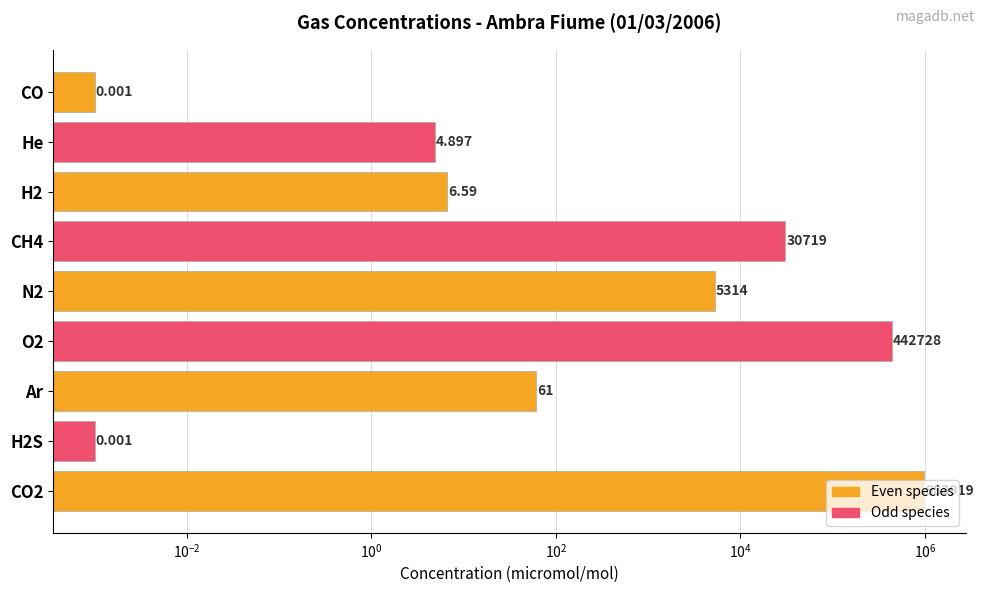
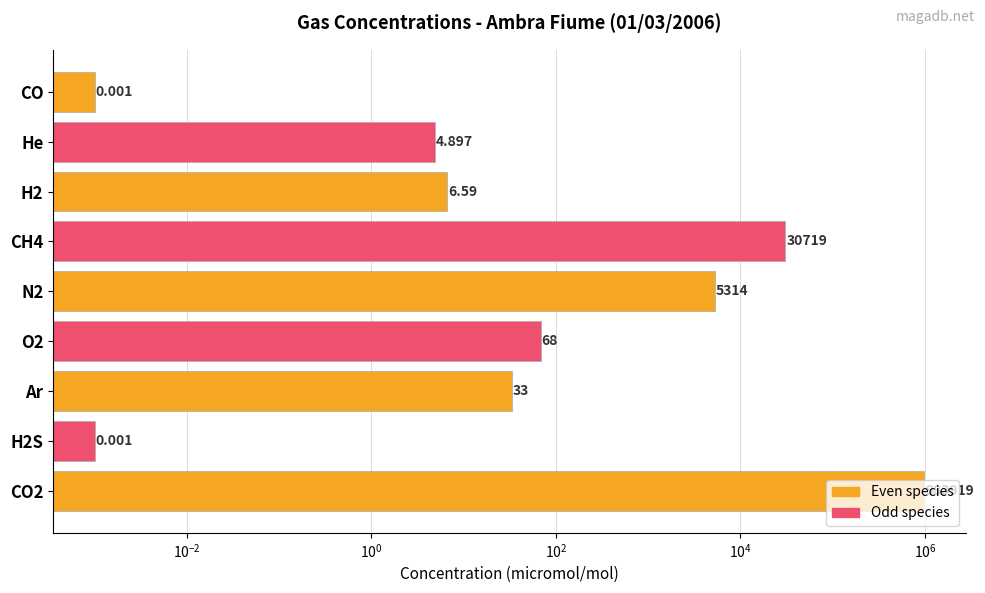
  {
    "CO": 0.001,
    "He": 4.897,
    "H2": 6.59,
    "CH4": 30719,
    "N2": 5314,
-   "O2": 442728,
-   "Ar": 61,
+   "O2": 68,
+   "Ar": 33,
    "H2S": 0.001
  }
